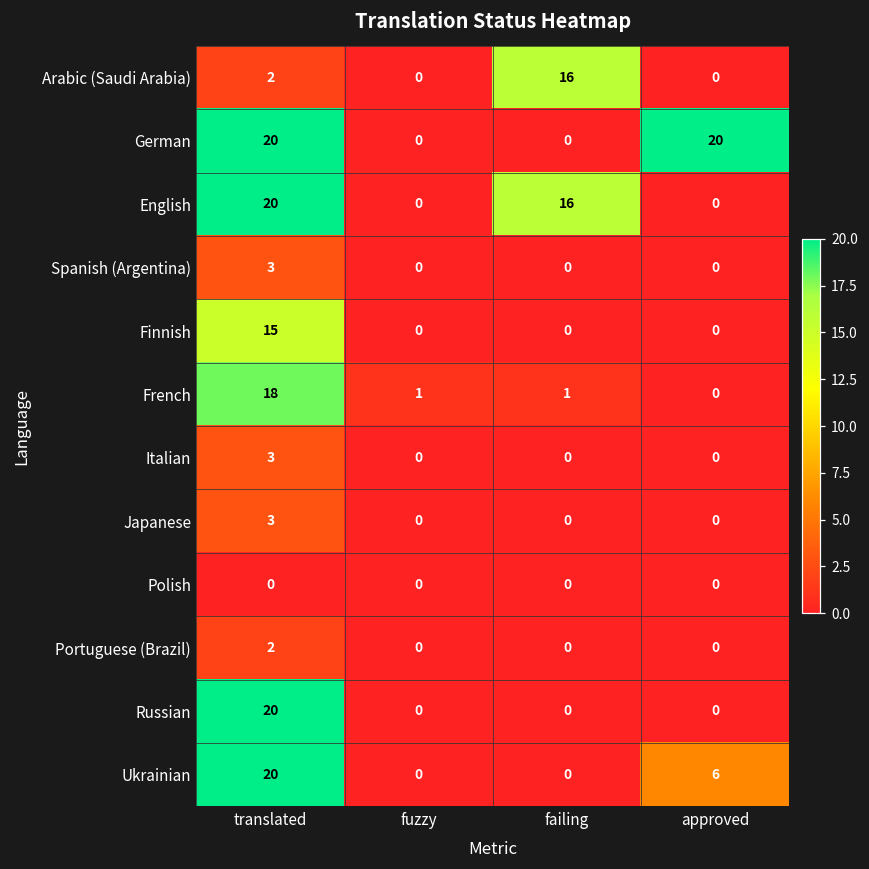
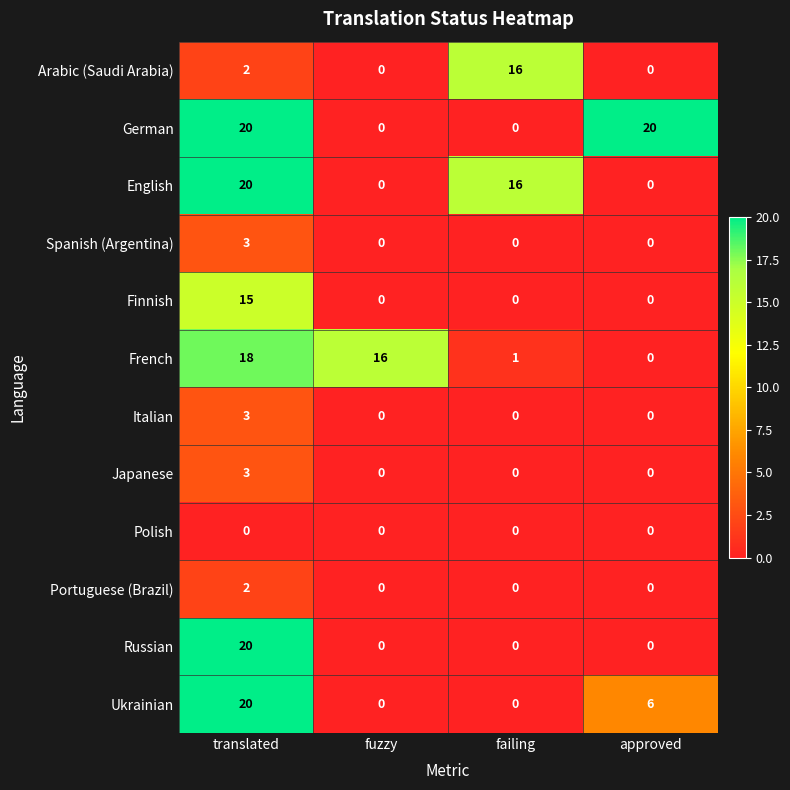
  {
    "Arabic (Saudi Arabia)": {
      "translated": 2,
      "fuzzy": 0,
      "failing": 16,
      "approved": 0
    },
    "German": {
      "translated": 20,
      "fuzzy": 0,
      "failing": 0,
      "approved": 20
    },
    "English": {
      "translated": 20,
      "fuzzy": 0,
      "failing": 16,
      "approved": 0
    },
    "Spanish (Argentina)": {
      "translated": 3,
      "fuzzy": 0,
      "failing": 0,
      "approved": 0
    },
    "Finnish": {
      "translated": 15,
      "fuzzy": 0,
      "failing": 0,
      "approved": 0
    },
    "French": {
      "translated": 18,
-     "fuzzy": 1,
+     "fuzzy": 16,
      "failing": 1,
      "approved": 0
    },
    "Italian": {
      "translated": 3,
      "fuzzy": 0,
      "failing": 0,
      "approved": 0
    },
    "Japanese": {
      "translated": 3,
      "fuzzy": 0,
      "failing": 0,
      "approved": 0
    },
    "Polish": {
      "translated": 0,
      "fuzzy": 0,
      "failing": 0,
      "approved": 0
    },
    "Portuguese (Brazil)": {
      "translated": 2,
      "fuzzy": 0,
      "failing": 0,
      "approved": 0
    },
    "Russian": {
      "translated": 20,
      "fuzzy": 0,
      "failing": 0,
      "approved": 0
    },
    "Ukrainian": {
      "translated": 20,
      "fuzzy": 0,
      "failing": 0,
      "approved": 6
    }
  }
